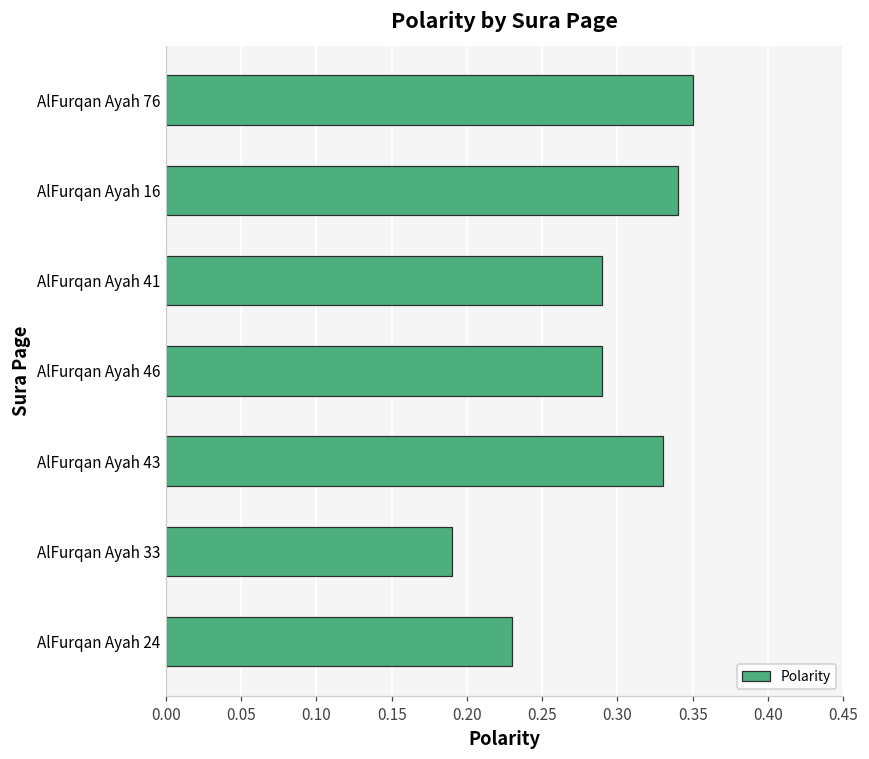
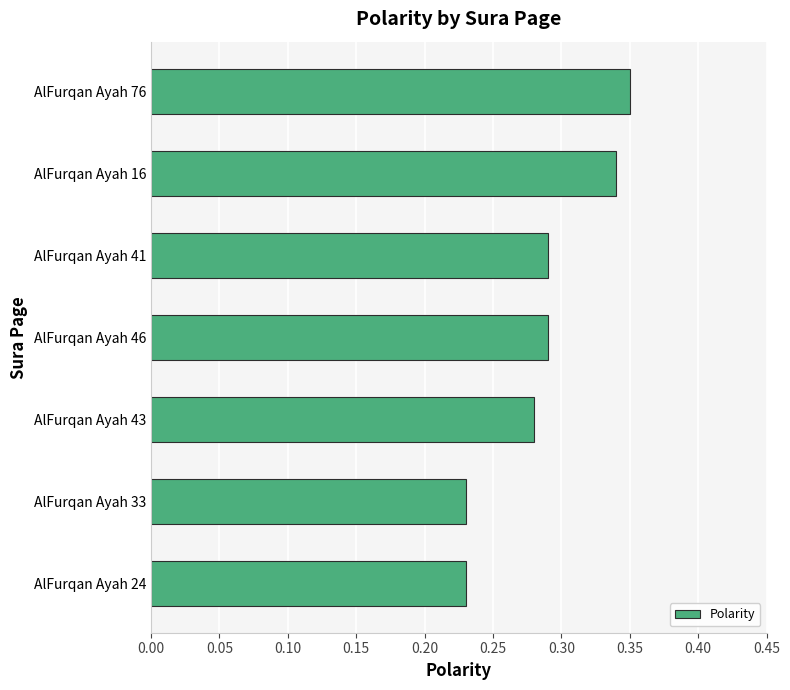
  {
    "AlFurqan Ayah 76": 0.35,
    "AlFurqan Ayah 16": 0.34,
    "AlFurqan Ayah 41": 0.29,
    "AlFurqan Ayah 46": 0.29,
-   "AlFurqan Ayah 43": 0.33,
-   "AlFurqan Ayah 33": 0.19,
+   "AlFurqan Ayah 43": 0.28,
+   "AlFurqan Ayah 33": 0.23,
    "AlFurqan Ayah 24": 0.23
  }
